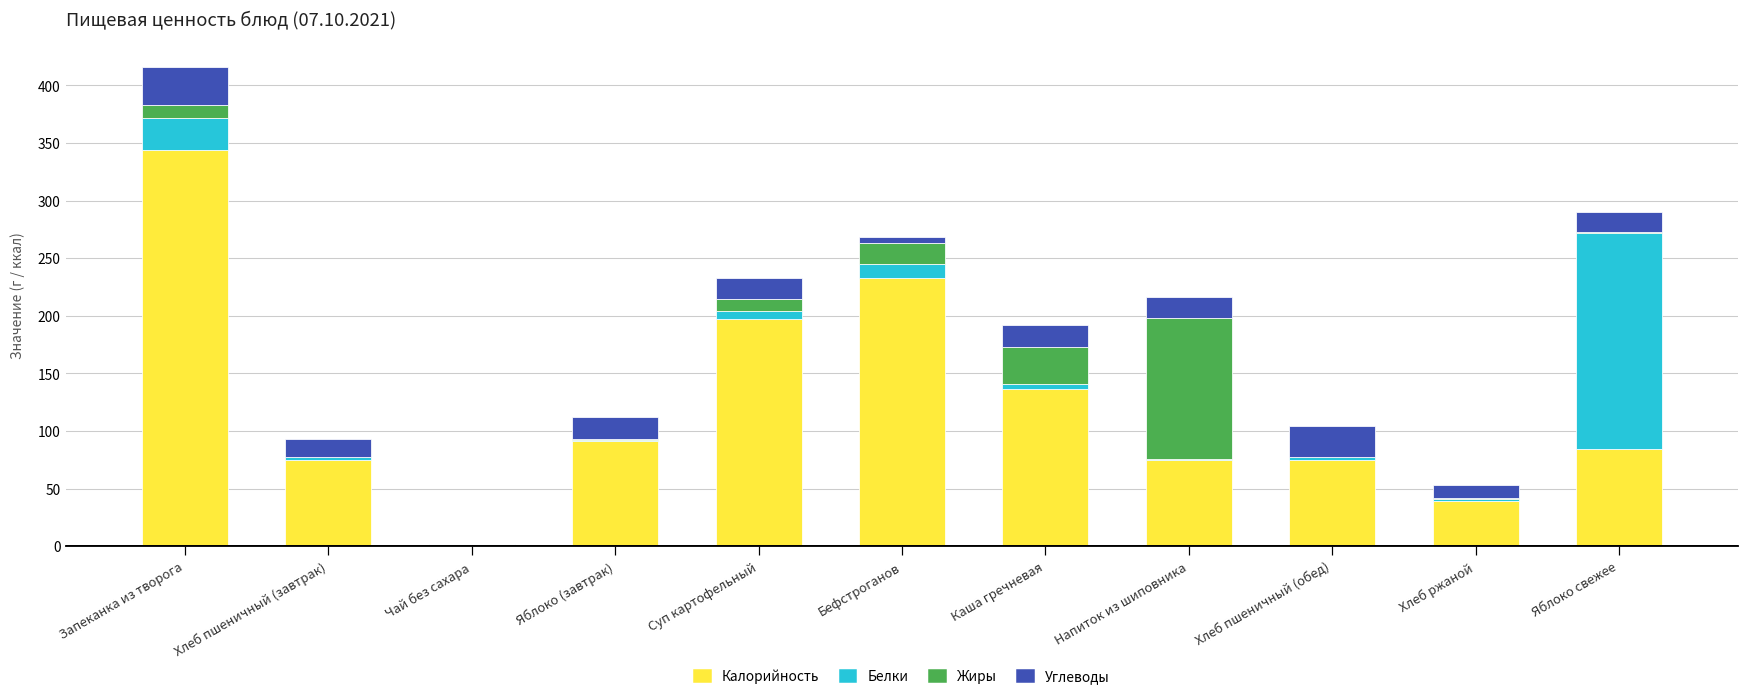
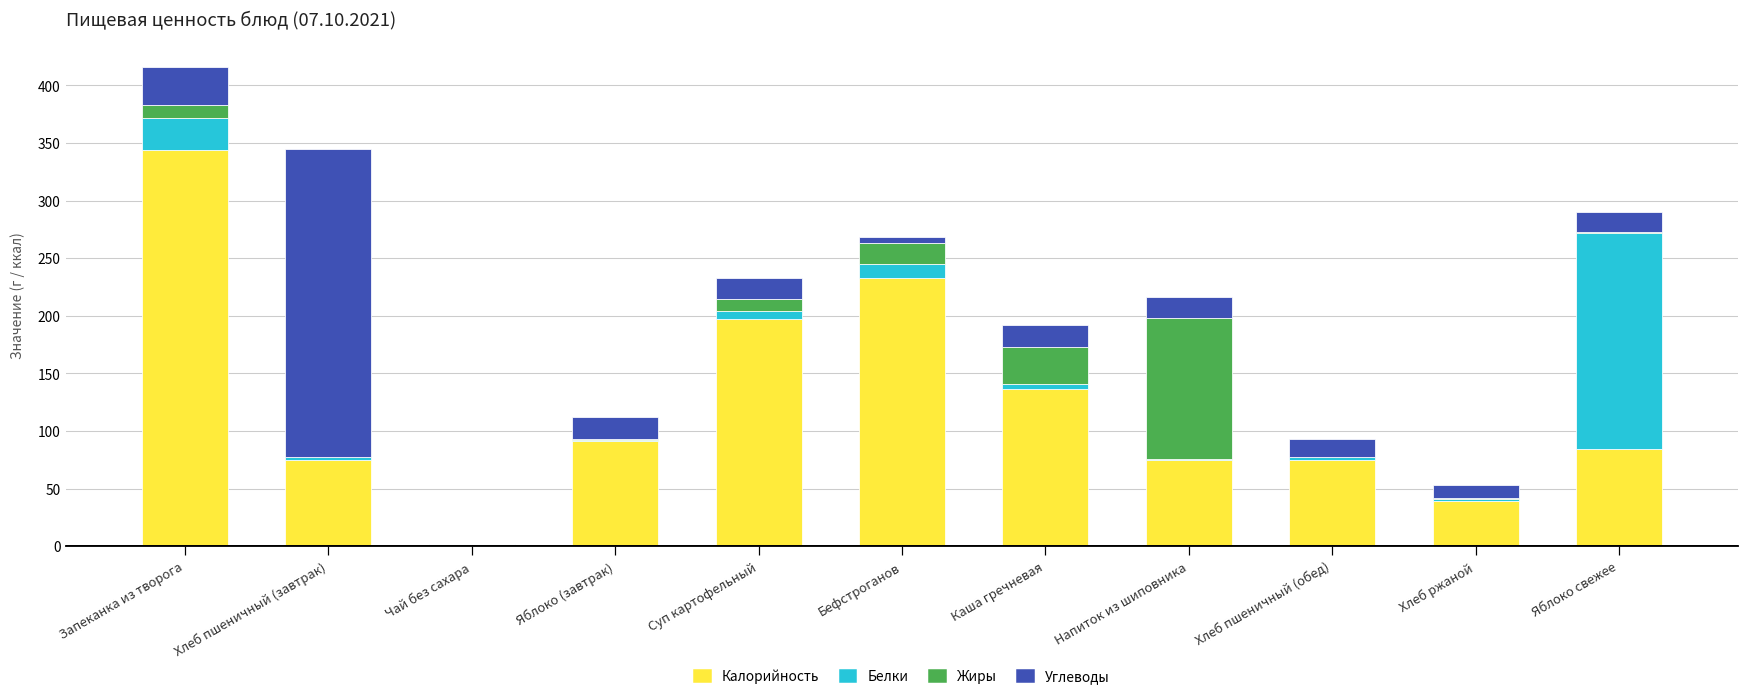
  {
    "Белки": {
      "Запеканка из творога": 28,
      "Суп картофельный": 7,
      "Бефстроганов": 12,
      "Каша гречневая": 4,
      "Яблоко свежее": 188
    },
    "Жиры": {
      "Запеканка из творога": 11,
      "Суп картофельный": 11,
      "Бефстроганов": 18,
      "Каша гречневая": 32,
      "Напиток из шиповника": 123
    },
    "Углеводы": {
      "Запеканка из творога": 33,
-     "Хлеб пшеничный (завтрак)": 15,
+     "Хлеб пшеничный (завтрак)": 267,
      "Яблоко (завтрак)": 19,
      "Суп картофельный": 18,
      "Бефстроганов": 5,
      "Каша гречневая": 20,
      "Напиток из шиповника": 18,
-     "Хлеб пшеничный (обед)": 27,
+     "Хлеб пшеничный (обед)": 15,
      "Хлеб ржаной": 12,
      "Яблоко свежее": 18
    }
  }
